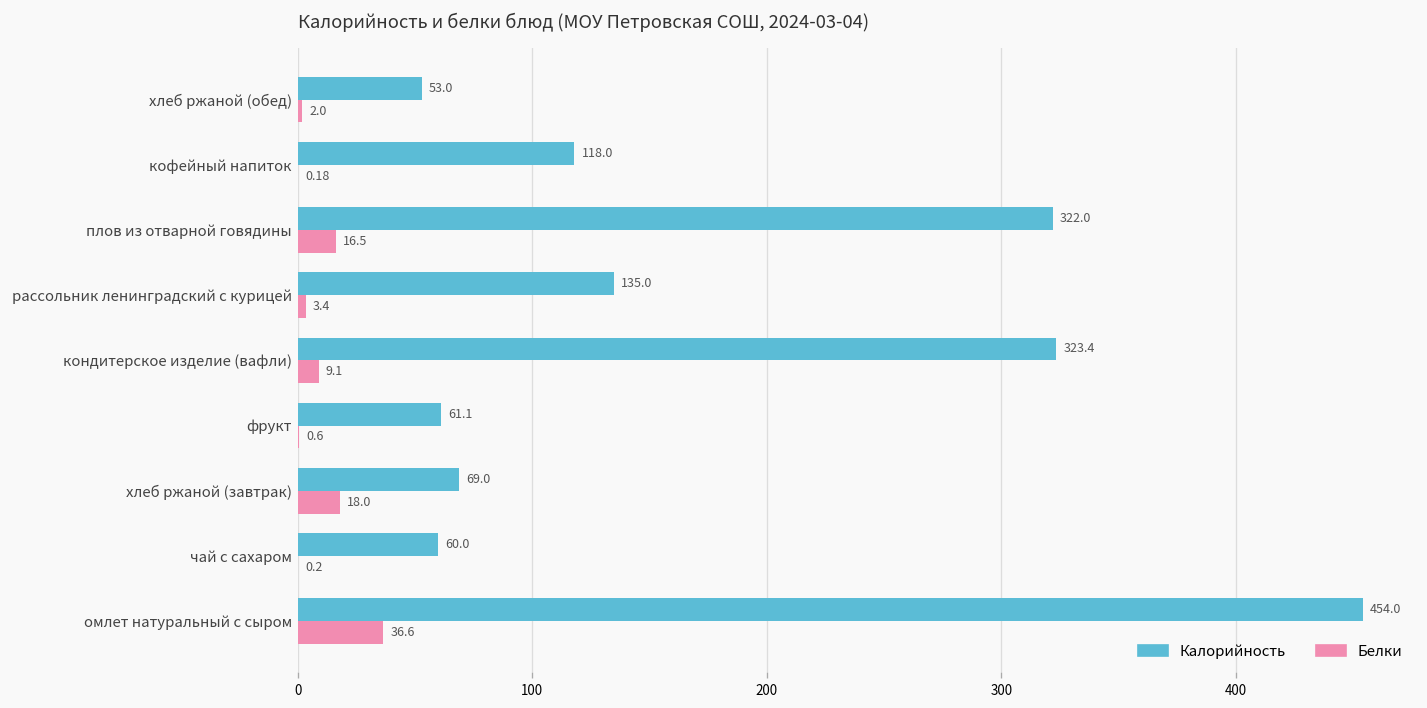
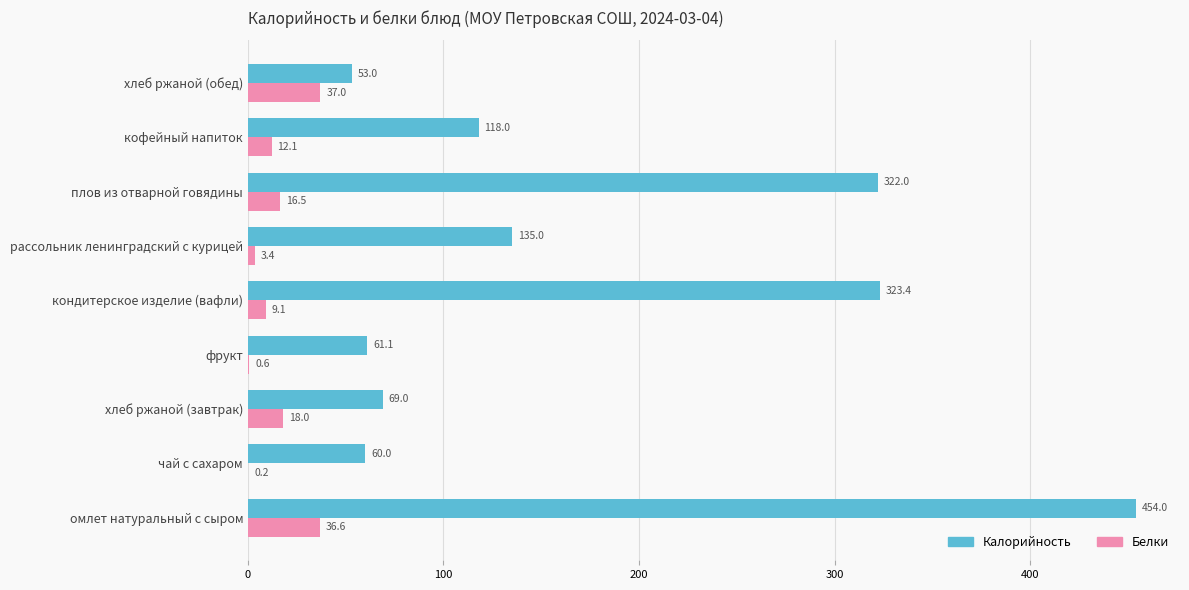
  {
    "Калорийность": {
      "хлеб ржаной (обед)": 53.0,
      "кофейный напиток": 118.0,
      "плов из отварной говядины": 322.0,
      "рассольник ленинградский с курицей": 135.0,
      "кондитерское изделие (вафли)": 323.4,
      "фрукт": 61.1,
      "хлеб ржаной (завтрак)": 69.0,
      "чай с сахаром": 60.0,
      "омлет натуральный с сыром": 454.0
    },
    "Белки": {
-     "хлеб ржаной (обед)": 2.0,
-     "кофейный напиток": 0.18,
+     "хлеб ржаной (обед)": 37.0,
+     "кофейный напиток": 12.1,
      "плов из отварной говядины": 16.5,
      "рассольник ленинградский с курицей": 3.4,
      "кондитерское изделие (вафли)": 9.1,
      "фрукт": 0.6,
      "хлеб ржаной (завтрак)": 18.0,
      "чай с сахаром": 0.2,
      "омлет натуральный с сыром": 36.6
    }
  }
